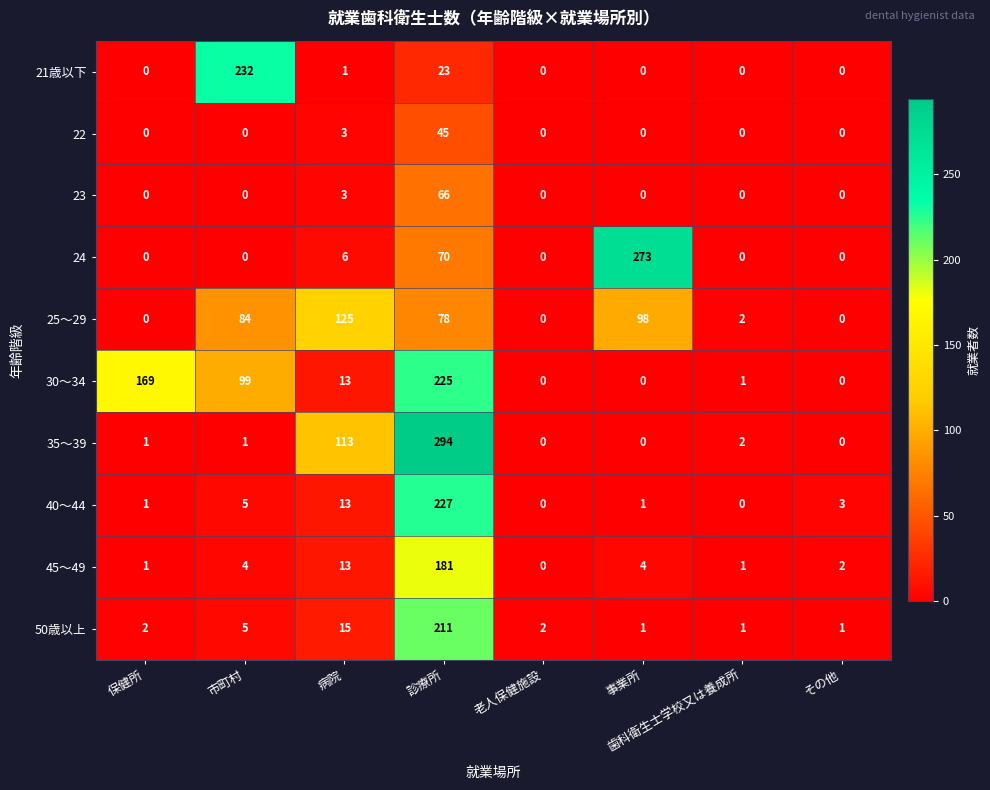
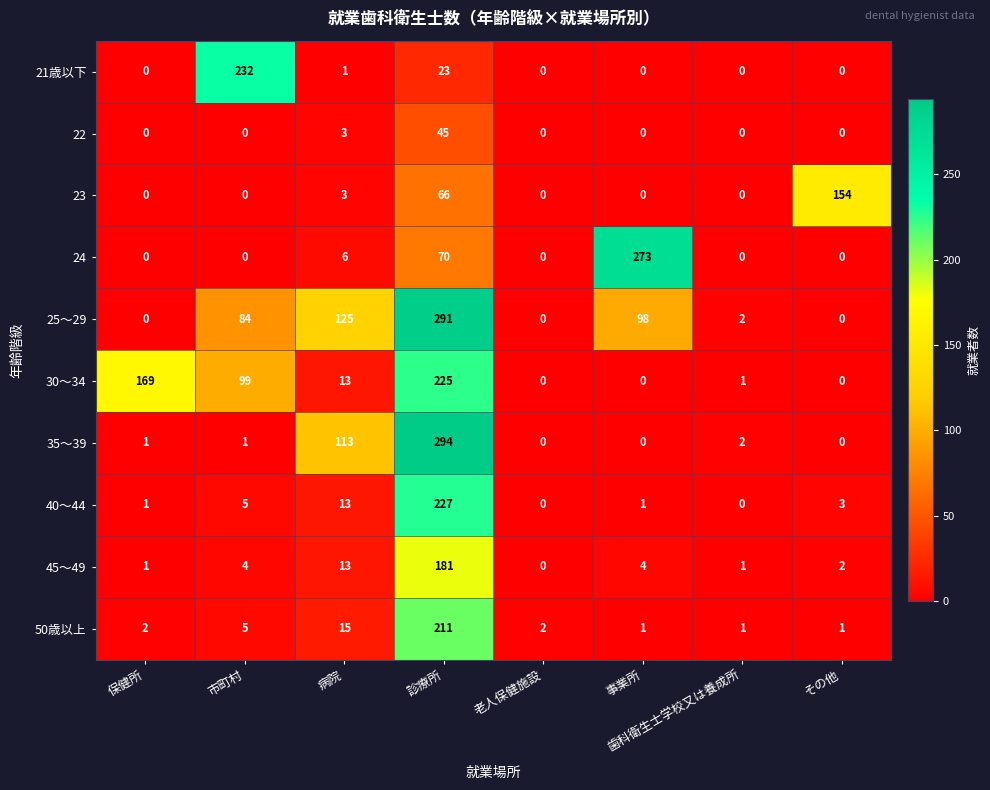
  {
    "21歳以下": {
      "保健所": 0,
      "市町村": 232,
      "病院": 1,
      "診療所": 23,
      "老人保健施設": 0,
      "事業所": 0,
      "歯科衛生士学校又は養成所": 0,
      "その他": 0
    },
    "22": {
      "保健所": 0,
      "市町村": 0,
      "病院": 3,
      "診療所": 45,
      "老人保健施設": 0,
      "事業所": 0,
      "歯科衛生士学校又は養成所": 0,
      "その他": 0
    },
    "23": {
      "保健所": 0,
      "市町村": 0,
      "病院": 3,
      "診療所": 66,
      "老人保健施設": 0,
      "事業所": 0,
      "歯科衛生士学校又は養成所": 0,
-     "その他": 0
+     "その他": 154
    },
    "24": {
      "保健所": 0,
      "市町村": 0,
      "病院": 6,
      "診療所": 70,
      "老人保健施設": 0,
      "事業所": 273,
      "歯科衛生士学校又は養成所": 0,
      "その他": 0
    },
    "25～29": {
      "保健所": 0,
      "市町村": 84,
      "病院": 125,
-     "診療所": 78,
+     "診療所": 291,
      "老人保健施設": 0,
      "事業所": 98,
      "歯科衛生士学校又は養成所": 2,
      "その他": 0
    },
    "30～34": {
      "保健所": 169,
      "市町村": 99,
      "病院": 13,
      "診療所": 225,
      "老人保健施設": 0,
      "事業所": 0,
      "歯科衛生士学校又は養成所": 1,
      "その他": 0
    },
    "35～39": {
      "保健所": 1,
      "市町村": 1,
      "病院": 113,
      "診療所": 294,
      "老人保健施設": 0,
      "事業所": 0,
      "歯科衛生士学校又は養成所": 2,
      "その他": 0
    },
    "40～44": {
      "保健所": 1,
      "市町村": 5,
      "病院": 13,
      "診療所": 227,
      "老人保健施設": 0,
      "事業所": 1,
      "歯科衛生士学校又は養成所": 0,
      "その他": 3
    },
    "45～49": {
      "保健所": 1,
      "市町村": 4,
      "病院": 13,
      "診療所": 181,
      "老人保健施設": 0,
      "事業所": 4,
      "歯科衛生士学校又は養成所": 1,
      "その他": 2
    },
    "50歳以上": {
      "保健所": 2,
      "市町村": 5,
      "病院": 15,
      "診療所": 211,
      "老人保健施設": 2,
      "事業所": 1,
      "歯科衛生士学校又は養成所": 1,
      "その他": 1
    }
  }
